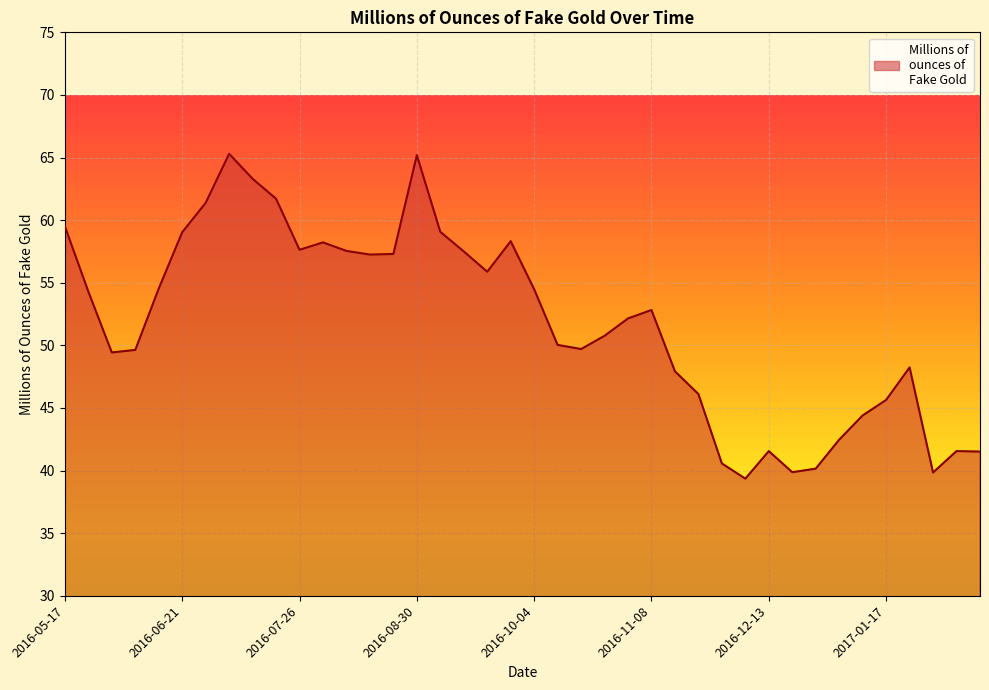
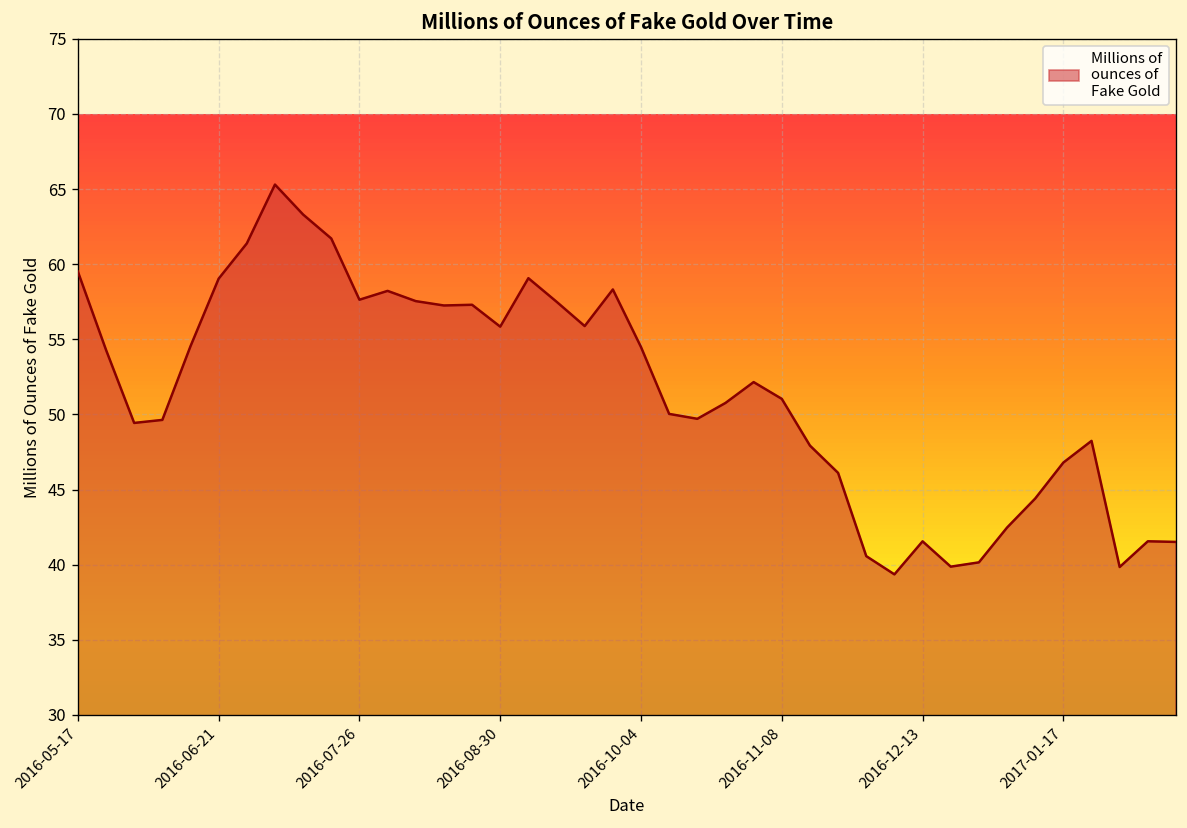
  {
    "2016-05-17": 59.5,
    "2016-06-21": 59.0,
    "2016-07-26": 57.6,
-   "2016-08-30": 65.2,
+   "2016-08-30": 55.8,
    "2016-10-04": 54.5,
-   "2016-11-08": 52.8,
+   "2016-11-08": 51.0,
    "2016-12-13": 41.6,
-   "2017-01-17": 45.6
+   "2017-01-17": 46.8
  }
